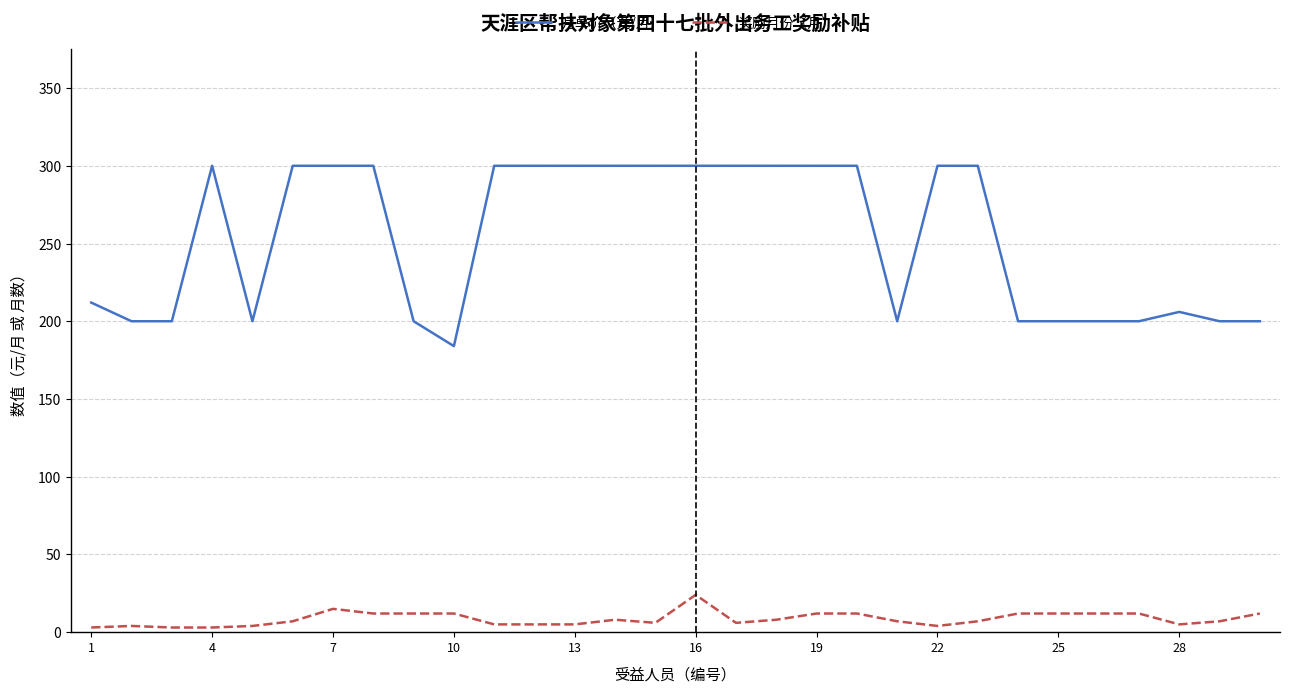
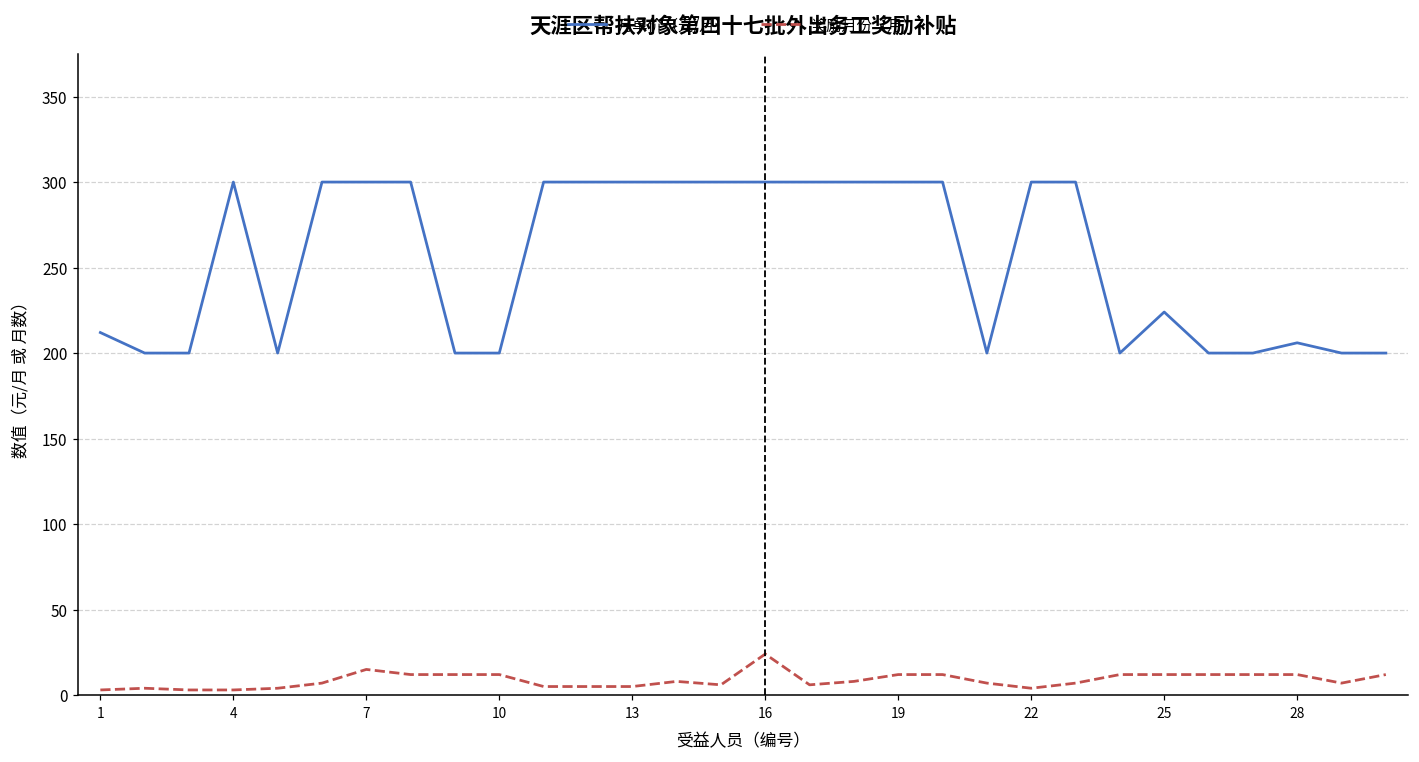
  {
    "月单价（元/月）": {
      "1": 212,
      "4": 300,
      "7": 300,
-     "10": 184,
+     "10": 200,
      "13": 300,
      "16": 300,
      "19": 300,
      "22": 300,
-     "25": 200,
+     "25": 224,
      "28": 206
    },
    "奖励月份（月）": {
      "1": 3,
      "4": 3,
      "7": 15,
      "10": 12,
      "13": 5,
      "16": 24,
      "19": 12,
      "22": 4,
      "25": 12,
-     "28": 5
+     "28": 12
    }
  }
